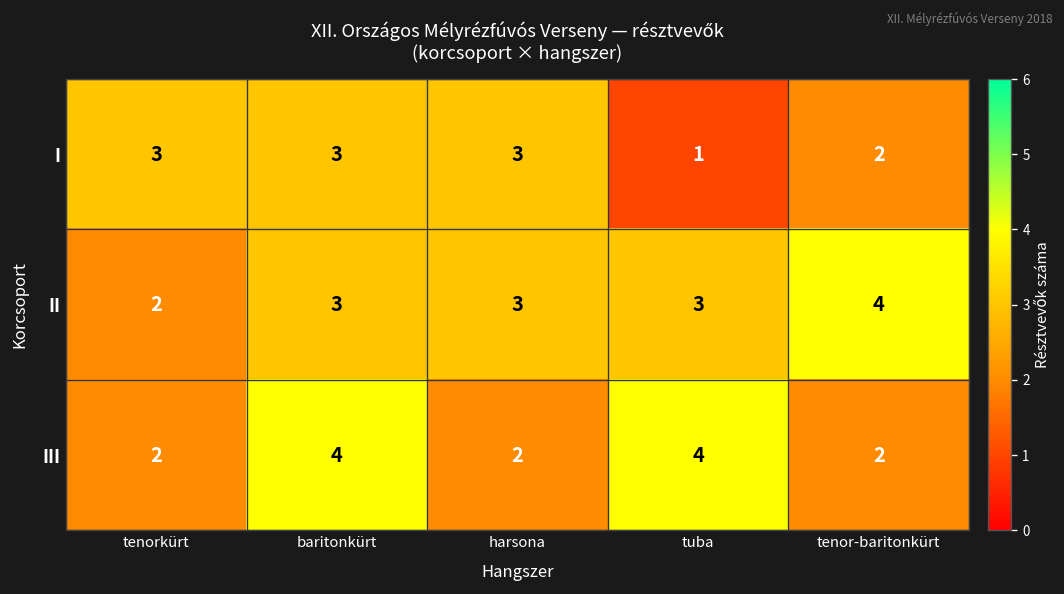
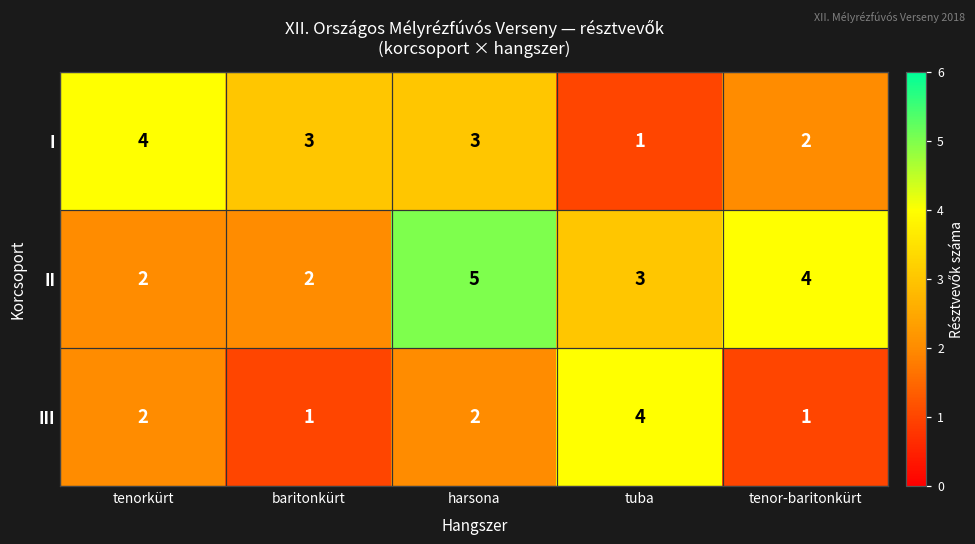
  {
    "I": {
-     "tenorkürt": 3,
+     "tenorkürt": 4,
      "baritonkürt": 3,
      "harsona": 3,
      "tuba": 1,
      "tenor-baritonkürt": 2
    },
    "II": {
      "tenorkürt": 2,
-     "baritonkürt": 3,
-     "harsona": 3,
+     "baritonkürt": 2,
+     "harsona": 5,
      "tuba": 3,
      "tenor-baritonkürt": 4
    },
    "III": {
      "tenorkürt": 2,
-     "baritonkürt": 4,
+     "baritonkürt": 1,
      "harsona": 2,
      "tuba": 4,
-     "tenor-baritonkürt": 2
+     "tenor-baritonkürt": 1
    }
  }
